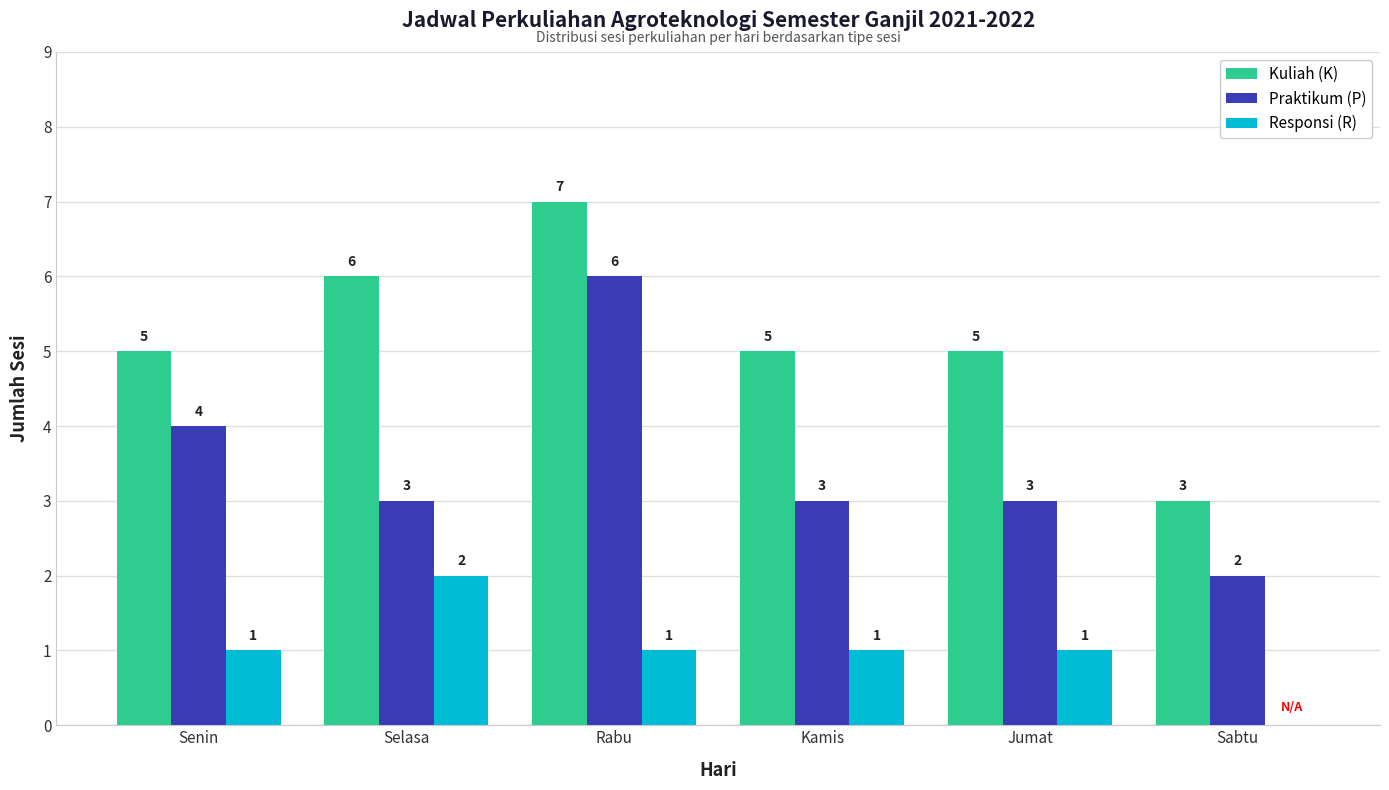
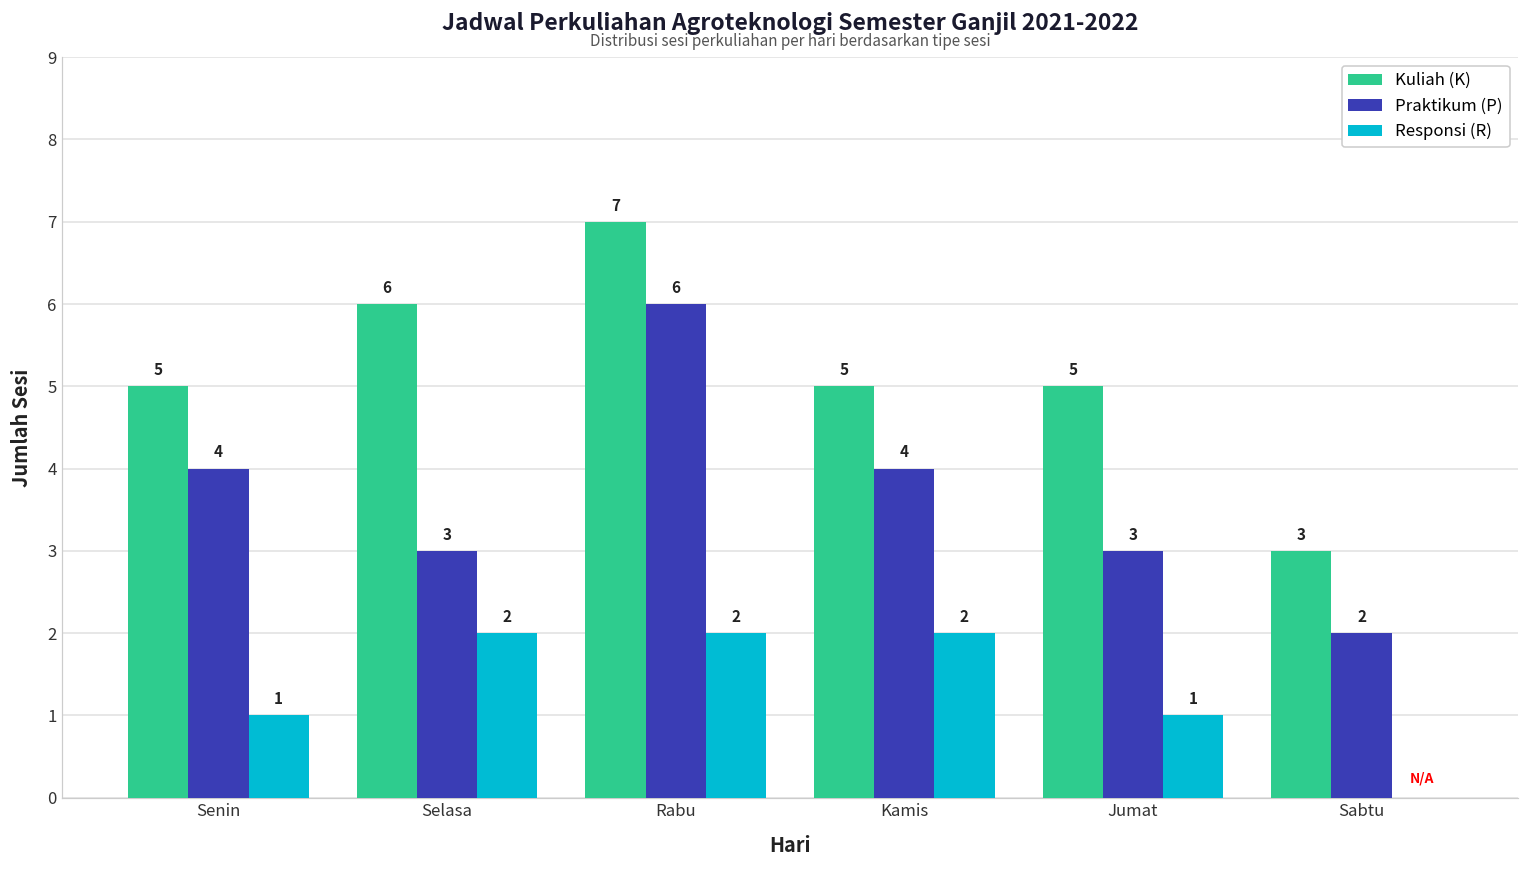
  {
    "Kuliah (K)": {
      "Senin": 5,
      "Selasa": 6,
      "Rabu": 7,
      "Kamis": 5,
      "Jumat": 5,
      "Sabtu": 3
    },
    "Praktikum (P)": {
      "Senin": 4,
      "Selasa": 3,
      "Rabu": 6,
-     "Kamis": 3,
+     "Kamis": 4,
      "Jumat": 3,
      "Sabtu": 2
    },
    "Responsi (R)": {
      "Senin": 1,
      "Selasa": 2,
-     "Rabu": 1,
-     "Kamis": 1,
+     "Rabu": 2,
+     "Kamis": 2,
      "Jumat": 1
    }
  }
